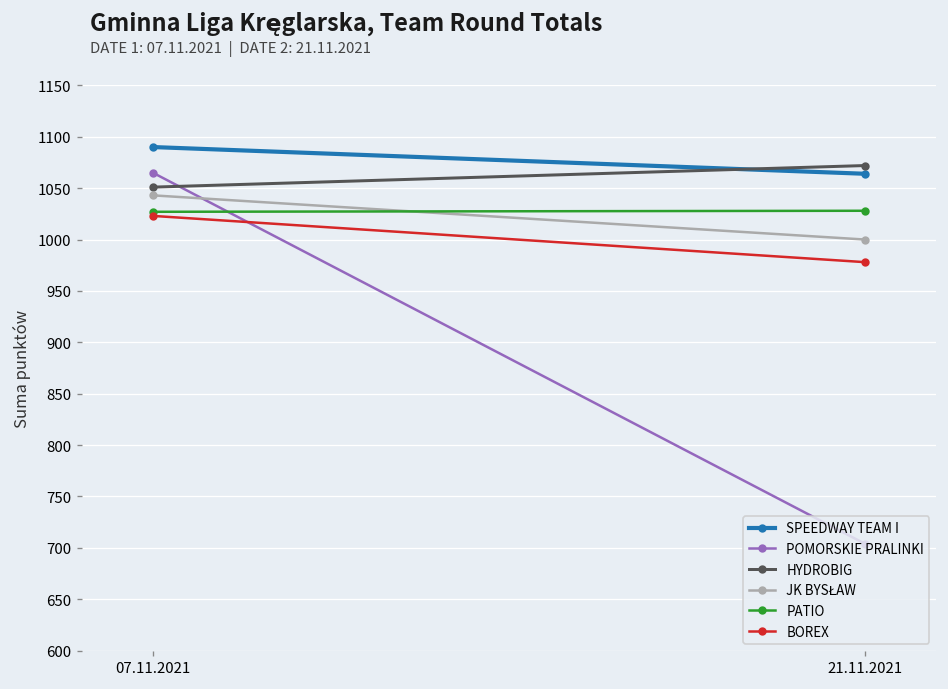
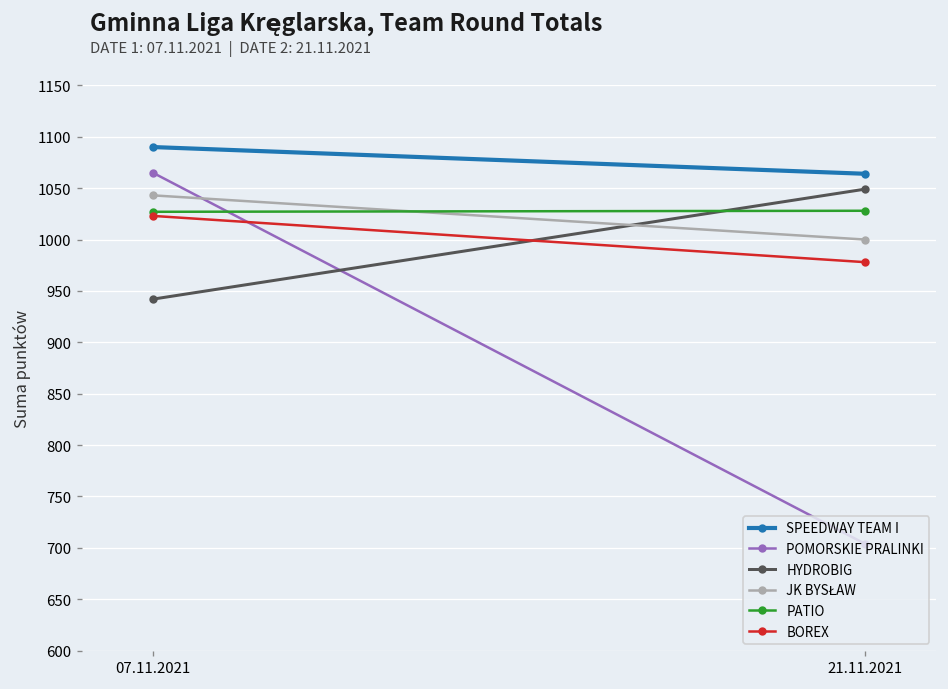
  {
    "SPEEDWAY TEAM I": {
      "07.11.2021": 1090,
      "21.11.2021": 1060
    },
    "POMORSKIE PRALINKI": {
      "07.11.2021": 1070
    },
    "HYDROBIG": {
-     "07.11.2021": 1050,
-     "21.11.2021": 1070
+     "07.11.2021": 940,
+     "21.11.2021": 1050
    },
    "JK BYSŁAW": {
      "07.11.2021": 1040,
      "21.11.2021": 1000
    },
    "PATIO": {
      "07.11.2021": 1030,
      "21.11.2021": 1030
    },
    "BOREX": {
      "07.11.2021": 1020,
      "21.11.2021": 980
    }
  }
